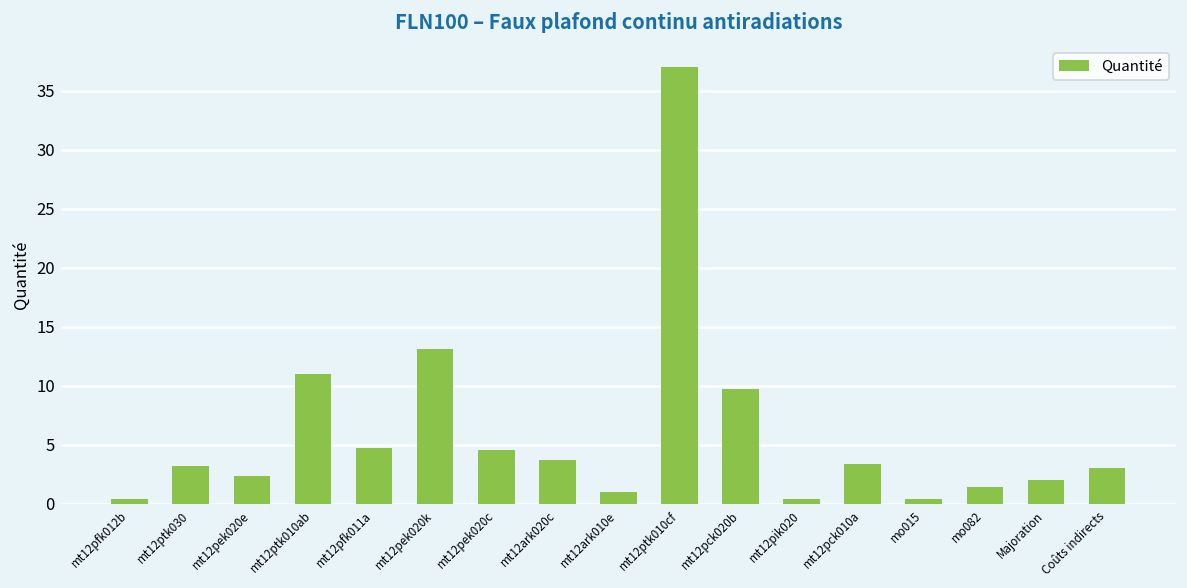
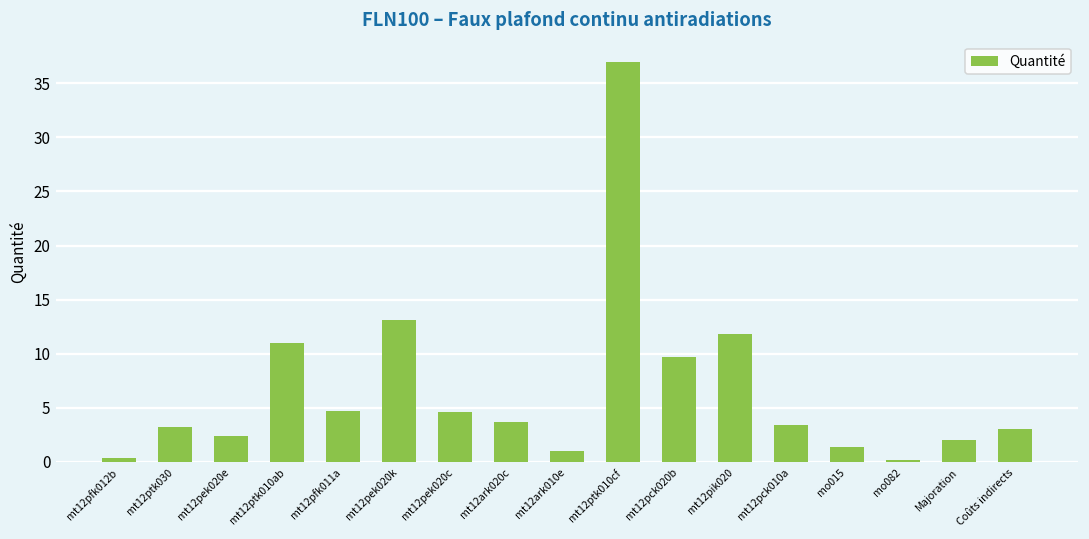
  {
    "mt12pfk012b": 0,
    "mt12ptk030": 3,
    "mt12pek020e": 2,
    "mt12ptk010ab": 11,
    "mt12pfk011a": 5,
    "mt12pek020k": 13,
    "mt12pek020c": 5,
    "mt12ark020c": 4,
    "mt12ark010e": 1,
    "mt12ptk010cf": 37,
    "mt12pck020b": 10,
-   "mt12pik020": 0,
+   "mt12pik020": 12,
    "mt12pck010a": 3,
-   "mo015": 0,
-   "mo082": 1,
+   "mo015": 1,
+   "mo082": 0,
    "Majoration": 2,
    "Coûts indirects": 3
  }
